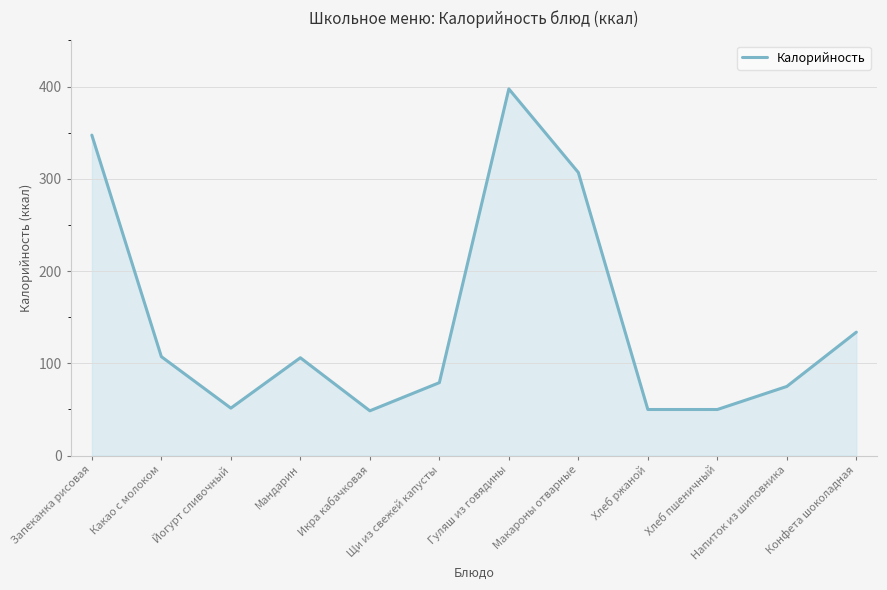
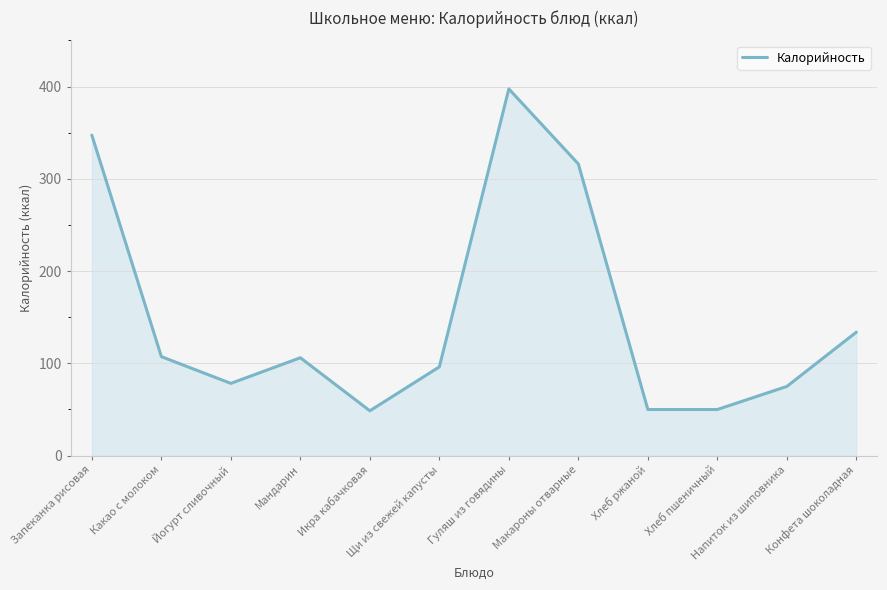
  {
    "Запеканка рисовая": 350,
    "Какао с молоком": 110,
-   "Йогурт сливочный": 50,
+   "Йогурт сливочный": 80,
    "Мандарин": 110,
    "Икра кабачковая": 50,
-   "Щи из свежей капусты": 80,
+   "Щи из свежей капусты": 100,
    "Гуляш из говядины": 400,
-   "Макароны отварные": 310,
+   "Макароны отварные": 320,
    "Хлеб ржаной": 50,
    "Хлеб пшеничный": 50,
    "Напиток из шиповника": 70,
    "Конфета шоколадная": 130
  }
